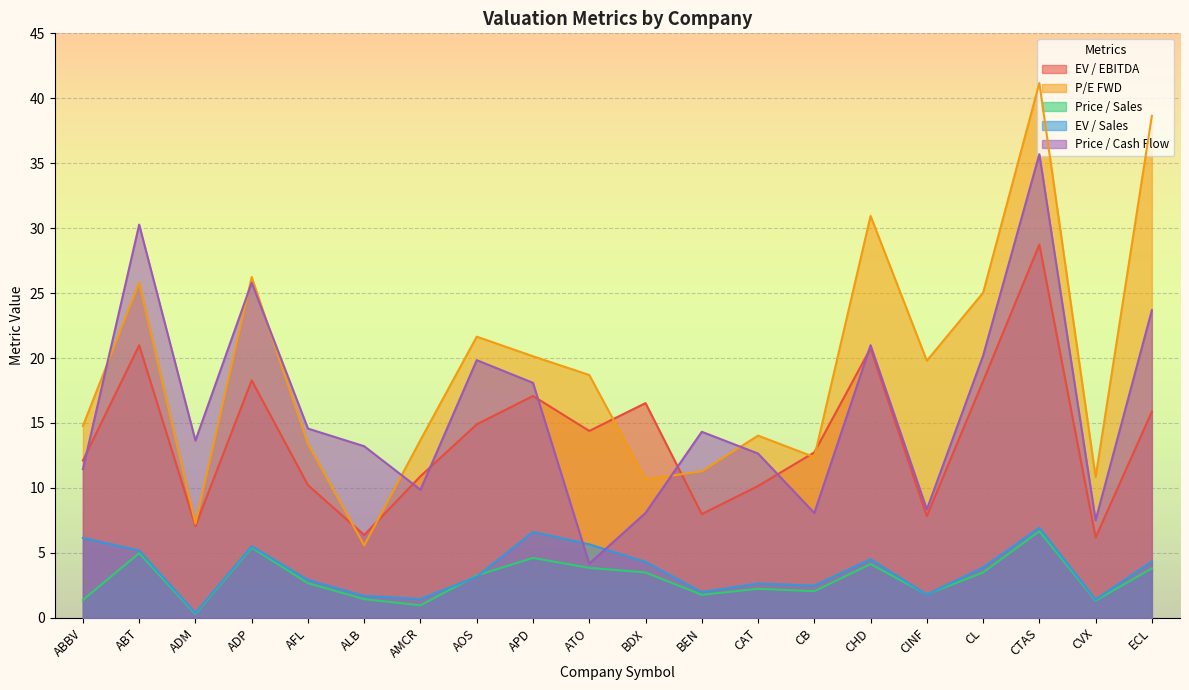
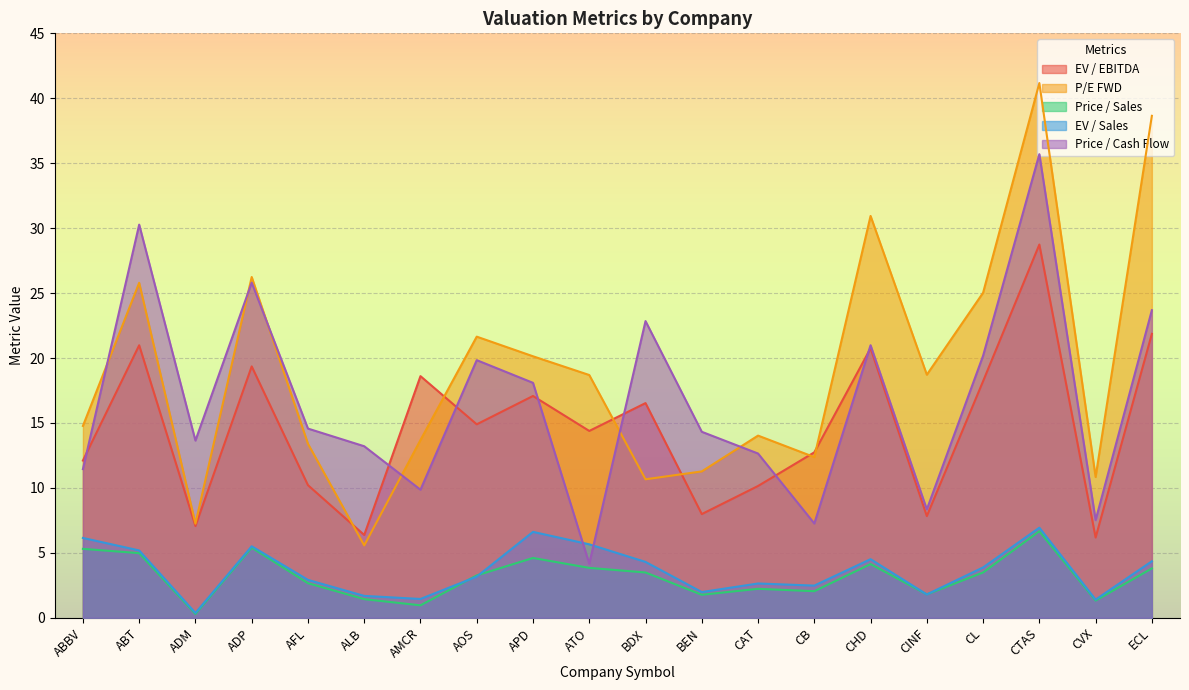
  {
    "EV / EBITDA": {
      "ABBV": 12.1,
      "ABT": 21.0,
-     "ADP": 18.3,
+     "ADP": 19.4,
      "AFL": 10.2,
      "ALB": 6.4,
-     "AMCR": 10.9,
+     "AMCR": 18.6,
      "AOS": 14.9,
      "APD": 17.1,
      "ATO": 14.4,
      "BDX": 16.5,
      "BEN": 8.0,
      "CAT": 10.1,
      "CB": 12.7,
      "CHD": 20.8,
      "CINF": 7.8,
      "CL": 18.2,
      "CTAS": 28.7,
      "CVX": 6.2,
-     "ECL": 15.9
+     "ECL": 21.9
    },
    "P/E FWD": {
      "ABBV": 14.8,
      "ABT": 25.8,
      "ADP": 26.2,
      "AFL": 13.4,
      "ALB": 5.6,
      "AMCR": 13.7,
      "AOS": 21.6,
      "APD": 20.1,
      "ATO": 18.7,
      "BDX": 10.7,
      "BEN": 11.3,
      "CAT": 14.0,
      "CB": 12.4,
      "CHD": 30.9,
-     "CINF": 19.8,
+     "CINF": 18.7,
      "CL": 25.0,
      "CVX": 10.8
    },
    "Price / Sales": {
-     "ABBV": 1.4,
+     "ABBV": 5.3,
      "ABT": 5.0,
      "AFL": 2.7,
      "ALB": 1.4,
      "AMCR": 1.0,
      "APD": 4.6,
      "ATO": 3.8,
      "BDX": 3.5,
      "BEN": 1.8,
      "CAT": 2.2,
      "CB": 2.0,
      "CHD": 4.1,
      "CL": 3.5,
      "CTAS": 6.7,
      "ECL": 3.8
    },
    "EV / Sales": {
      "ABBV": 6.1,
      "ABT": 5.2,
      "AFL": 2.9,
      "ALB": 1.7,
      "AMCR": 1.4,
      "APD": 6.6,
      "ATO": 5.7,
      "BDX": 4.3,
      "BEN": 2.0,
      "CAT": 2.6,
      "CB": 2.5,
      "CHD": 4.5,
      "CL": 3.9,
      "CTAS": 6.9,
      "ECL": 4.3
    },
    "Price / Cash Flow": {
      "ABBV": 11.4,
      "ABT": 30.3,
      "ADM": 13.6,
      "ADP": 25.8,
      "AFL": 14.6,
      "ALB": 13.2,
      "AMCR": 9.9,
      "AOS": 19.8,
      "APD": 18.1,
      "ATO": 4.2,
-     "BDX": 8.1,
+     "BDX": 22.8,
      "BEN": 14.3,
      "CAT": 12.6,
-     "CB": 8.1,
+     "CB": 7.3,
      "CHD": 21.0,
      "CINF": 8.3,
      "CL": 20.2,
      "CVX": 7.5,
      "ECL": 23.7
    }
  }
